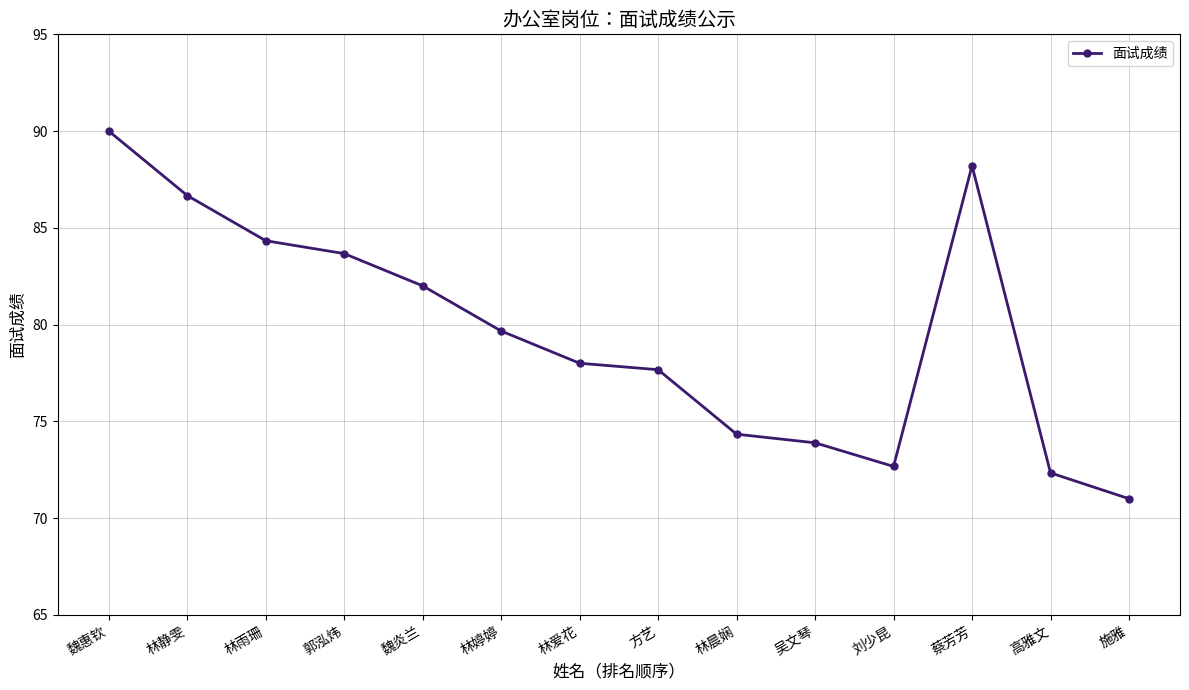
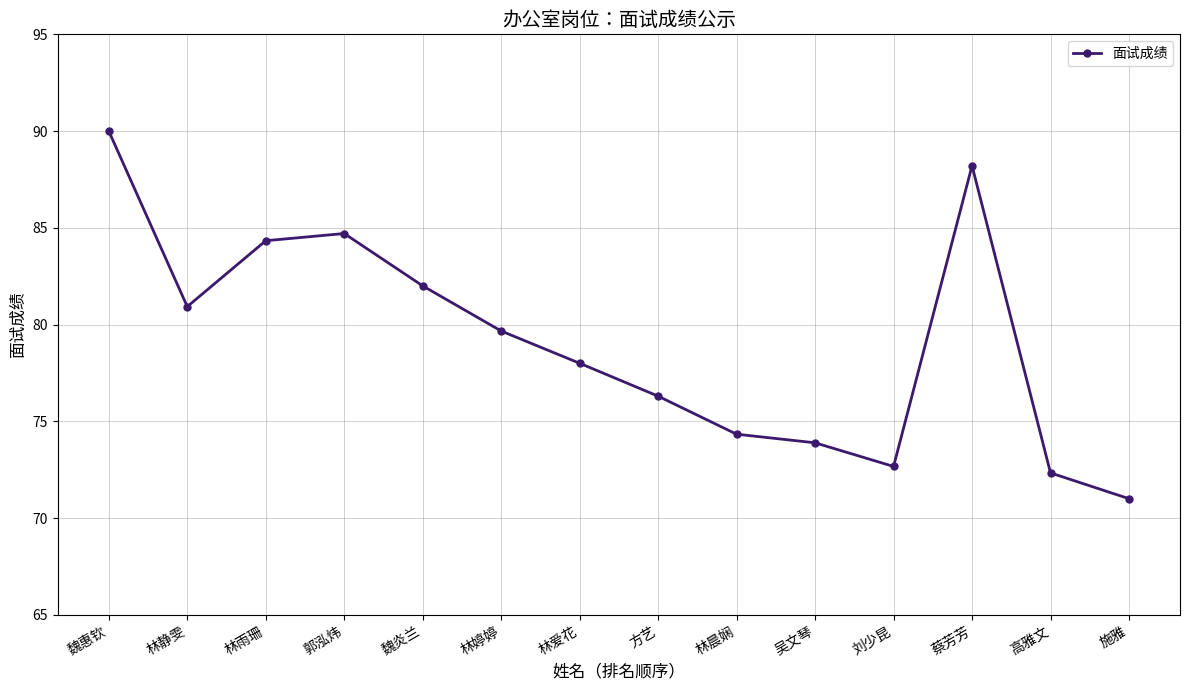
  {
    "魏惠钦": 90.0,
-   "林静雯": 86.7,
+   "林静雯": 80.9,
    "林雨珊": 84.3,
-   "郭泓炜": 83.7,
+   "郭泓炜": 84.7,
    "魏炎兰": 82.0,
    "林婷婷": 79.7,
    "林爱花": 78.0,
-   "方艺": 77.7,
+   "方艺": 76.3,
    "林晨娴": 74.3,
    "吴文琴": 73.9,
    "刘少昆": 72.7,
    "蔡芳芳": 88.2,
    "高雅文": 72.3,
    "施雅": 71.0
  }
